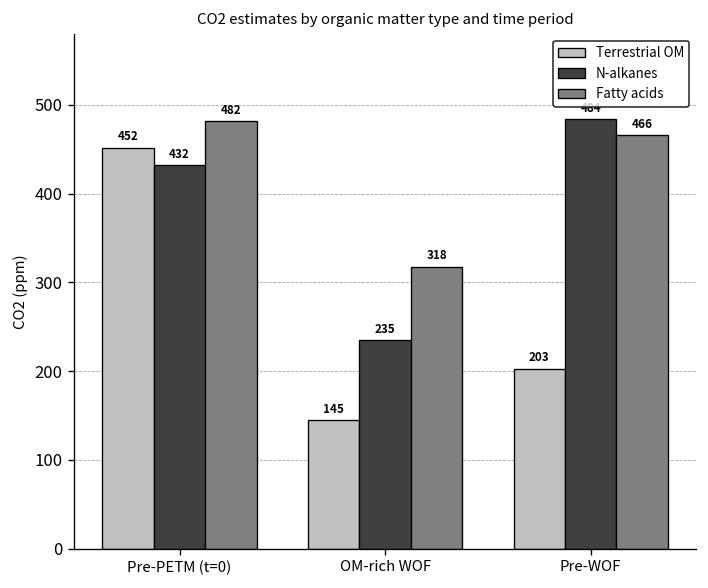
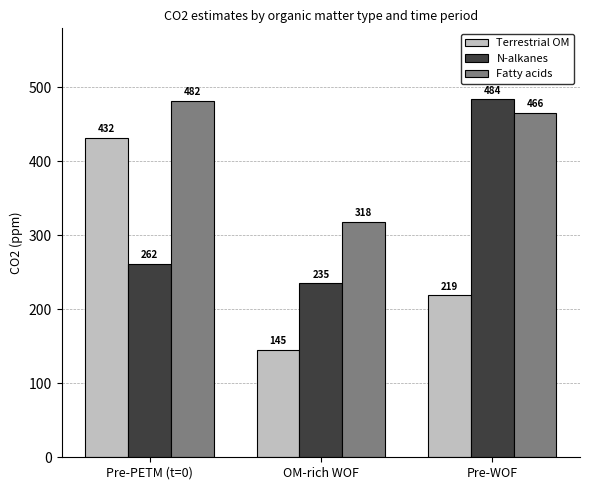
  {
    "Terrestrial OM": {
-     "Pre-PETM (t=0)": 452,
+     "Pre-PETM (t=0)": 432,
      "OM-rich WOF": 145,
-     "Pre-WOF": 203
+     "Pre-WOF": 219
    },
    "N-alkanes": {
-     "Pre-PETM (t=0)": 432,
+     "Pre-PETM (t=0)": 262,
      "OM-rich WOF": 235,
      "Pre-WOF": 484
    },
    "Fatty acids": {
      "Pre-PETM (t=0)": 482,
      "OM-rich WOF": 318,
      "Pre-WOF": 466
    }
  }
